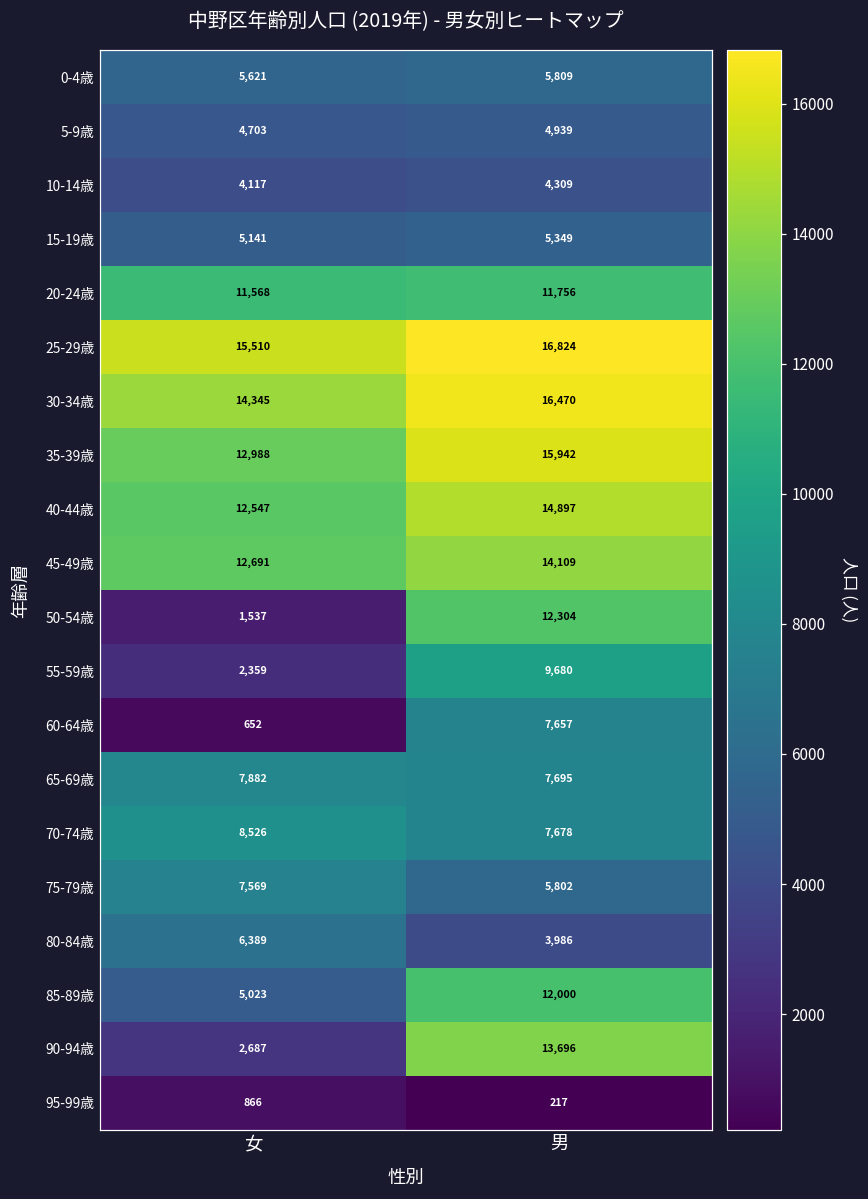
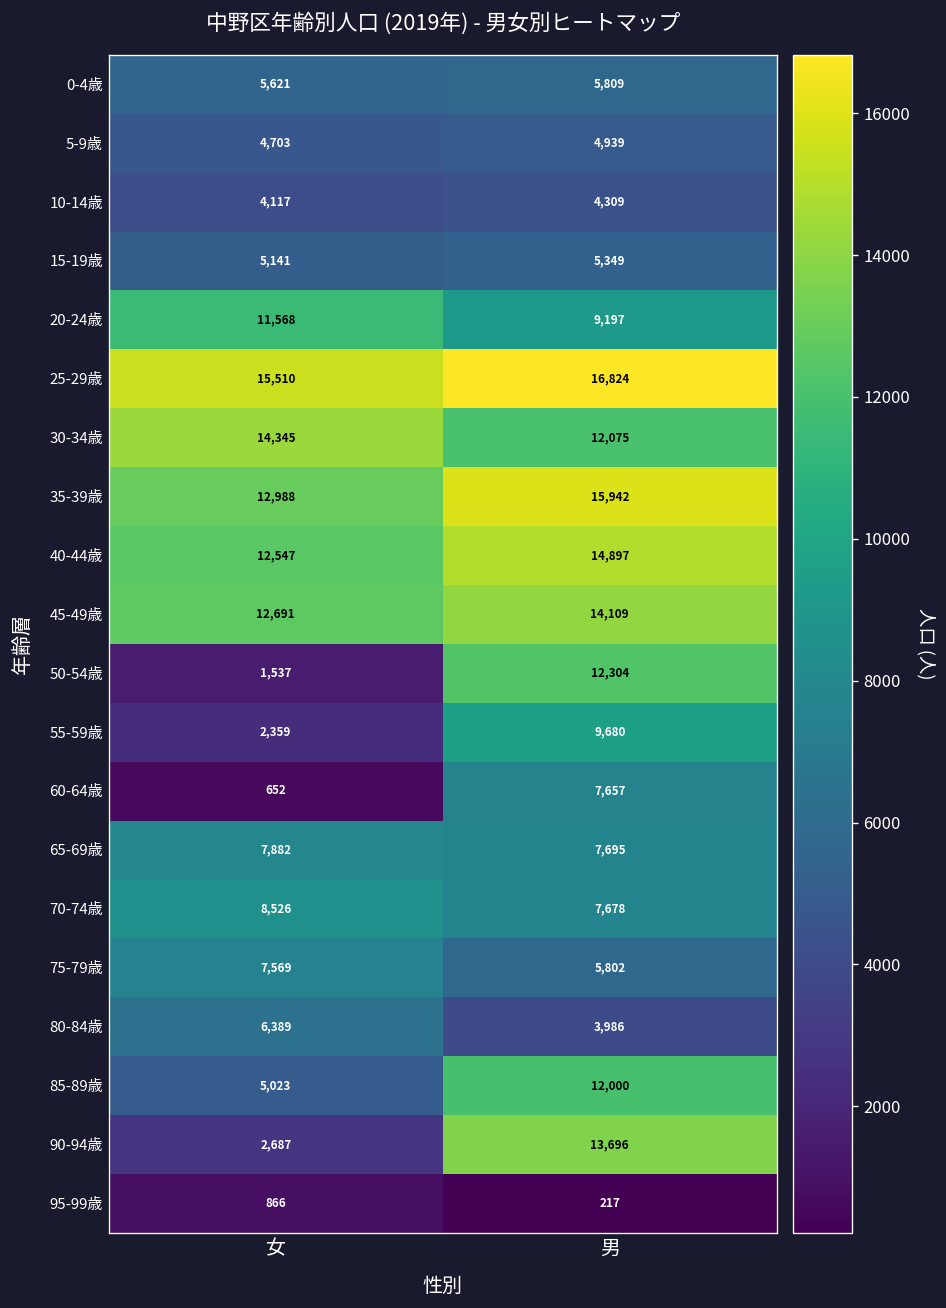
  {
    "0-4歳": {
      "女": "5,621",
      "男": "5,809"
    },
    "5-9歳": {
      "女": "4,703",
      "男": "4,939"
    },
    "10-14歳": {
      "女": "4,117",
      "男": "4,309"
    },
    "15-19歳": {
      "女": "5,141",
      "男": "5,349"
    },
    "20-24歳": {
      "女": "11,568",
-     "男": "11,756"
+     "男": "9,197"
    },
    "25-29歳": {
      "女": "15,510",
      "男": "16,824"
    },
    "30-34歳": {
      "女": "14,345",
-     "男": "16,470"
+     "男": "12,075"
    },
    "35-39歳": {
      "女": "12,988",
      "男": "15,942"
    },
    "40-44歳": {
      "女": "12,547",
      "男": "14,897"
    },
    "45-49歳": {
      "女": "12,691",
      "男": "14,109"
    },
    "50-54歳": {
      "女": "1,537",
      "男": "12,304"
    },
    "55-59歳": {
      "女": "2,359",
      "男": "9,680"
    },
    "60-64歳": {
      "女": "652",
      "男": "7,657"
    },
    "65-69歳": {
      "女": "7,882",
      "男": "7,695"
    },
    "70-74歳": {
      "女": "8,526",
      "男": "7,678"
    },
    "75-79歳": {
      "女": "7,569",
      "男": "5,802"
    },
    "80-84歳": {
      "女": "6,389",
      "男": "3,986"
    },
    "85-89歳": {
      "女": "5,023",
      "男": "12,000"
    },
    "90-94歳": {
      "女": "2,687",
      "男": "13,696"
    },
    "95-99歳": {
      "女": "866",
      "男": "217"
    }
  }
